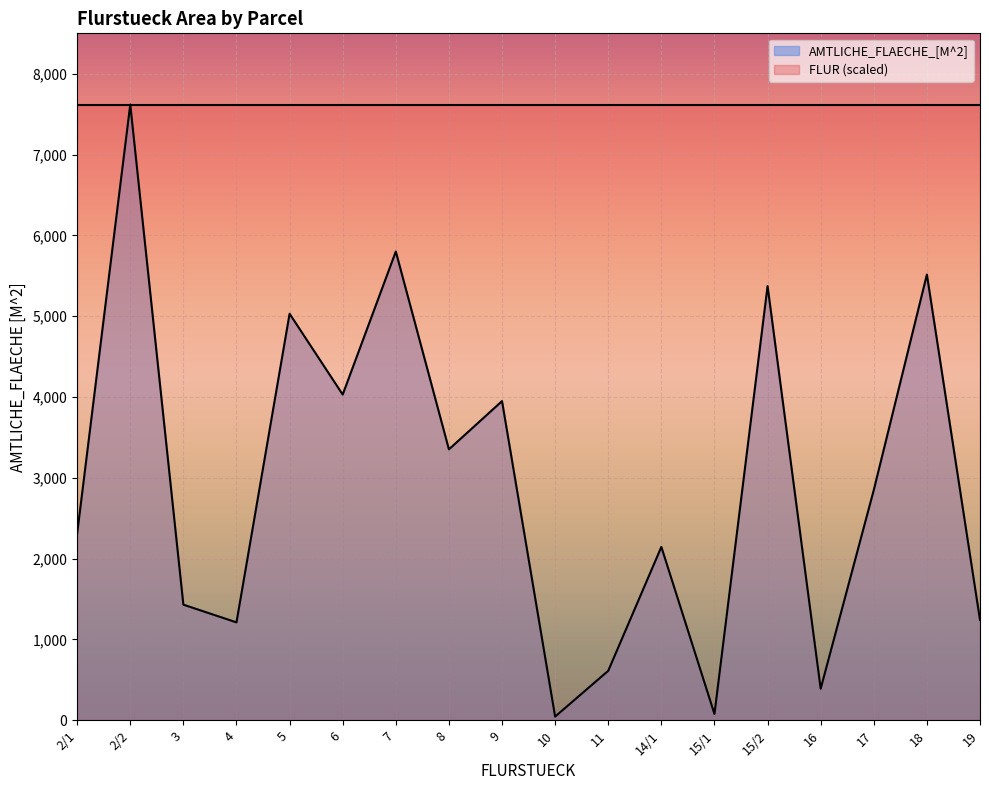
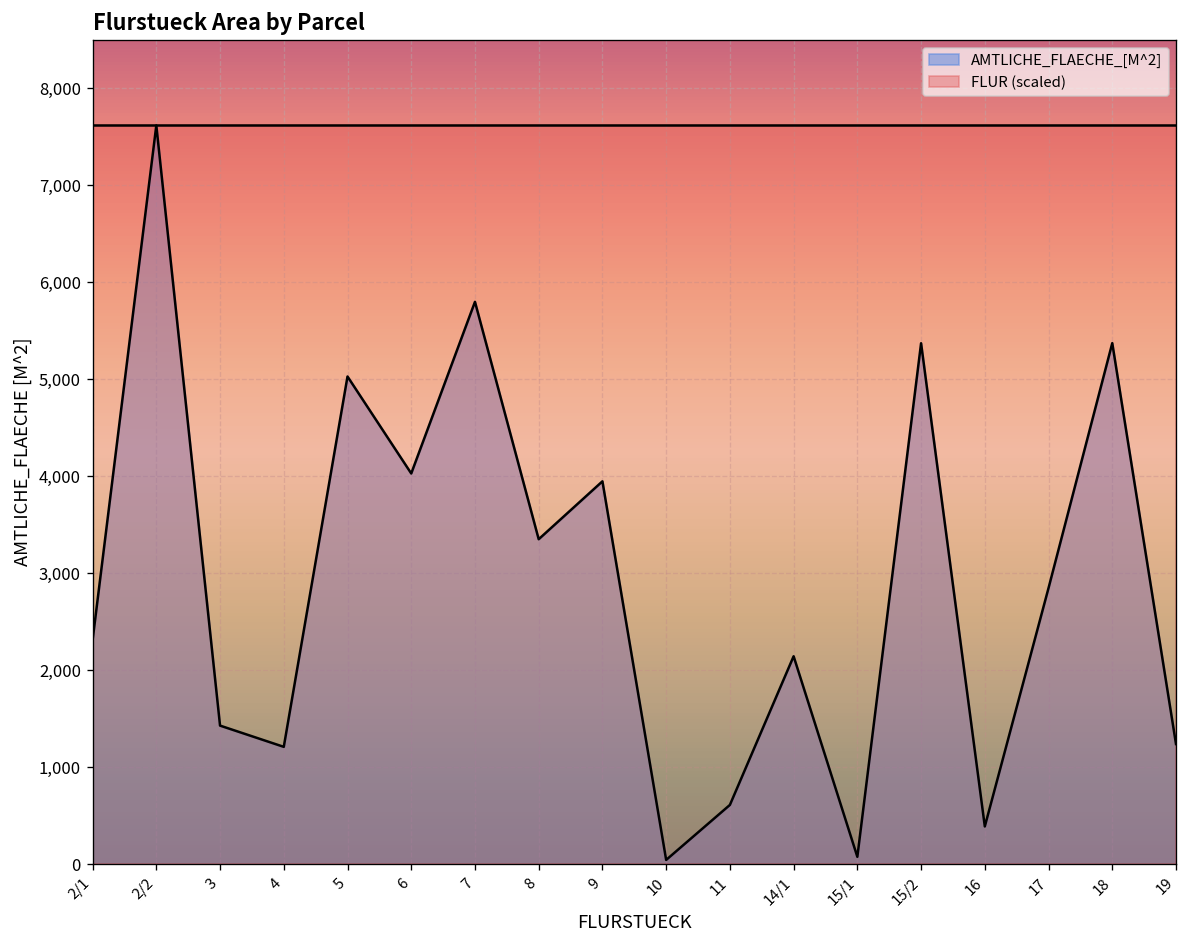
  {
    "AMTLICHE_FLAECHE_[M^2]": {
      "2/1": "2,300",
      "3": "1,400",
      "4": "1,200",
      "5": "5,000",
      "6": "4,000",
      "7": "5,800",
      "8": "3,400",
      "9": "3,900",
      "10": "0",
      "11": "600",
      "14/1": "2,100",
      "15/1": "100",
      "15/2": "5,400",
      "16": "400",
      "17": "2,800",
-     "18": "5,500",
+     "18": "5,400",
      "19": "1,200"
    },
    "FLUR (scaled)": {
      "2/1": "7,600",
      "3": "7,600",
      "4": "7,600",
      "5": "7,600",
      "6": "7,600",
      "7": "7,600",
      "8": "7,600",
      "9": "7,600",
      "10": "7,600",
      "11": "7,600",
      "14/1": "7,600",
      "15/1": "7,600",
      "15/2": "7,600",
      "16": "7,600",
      "17": "7,600",
      "18": "7,600",
      "19": "7,600"
    }
  }
